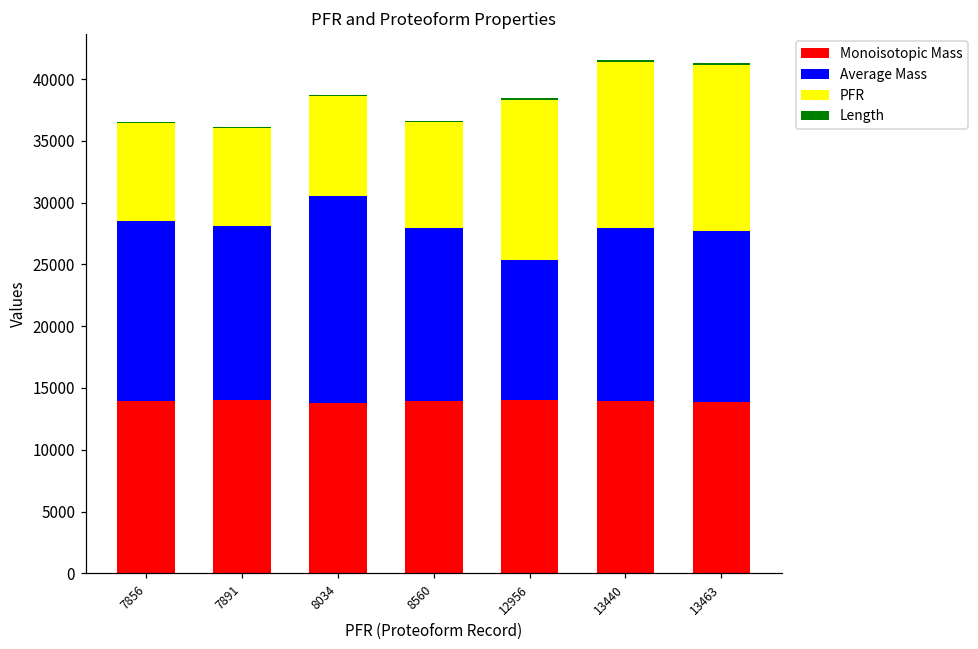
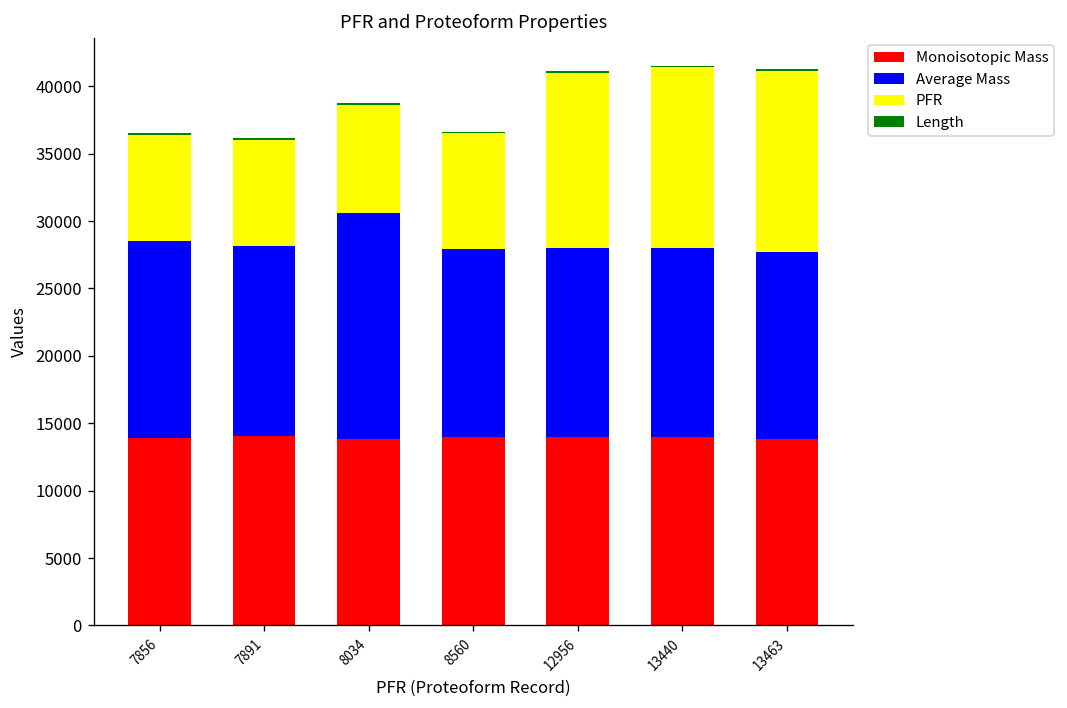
  {
    "Monoisotopic Mass": {
      "7856": 13900,
      "7891": 14100,
      "8034": 13800,
      "8560": 14000,
      "12956": 14000,
      "13440": 14000,
      "13463": 13800
    },
    "Average Mass": {
      "7856": 14600,
      "7891": 14100,
      "8034": 16800,
      "8560": 14000,
-     "12956": 11400,
+     "12956": 14000,
      "13440": 14000,
      "13463": 13900
    },
    "PFR": {
      "7856": 7900,
      "7891": 7900,
      "8034": 8000,
      "8560": 8600,
      "12956": 13000,
      "13440": 13400,
      "13463": 13500
    }
  }
